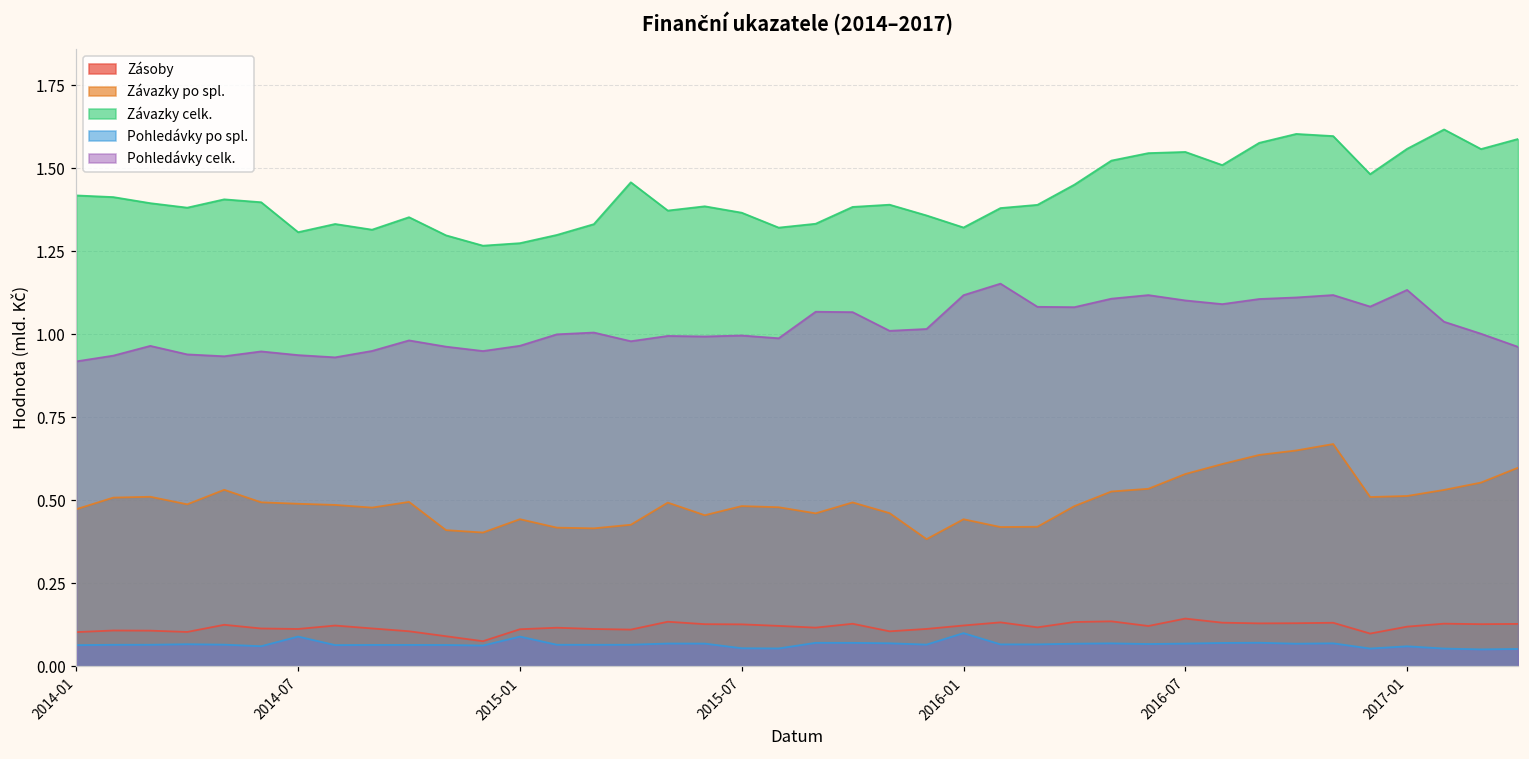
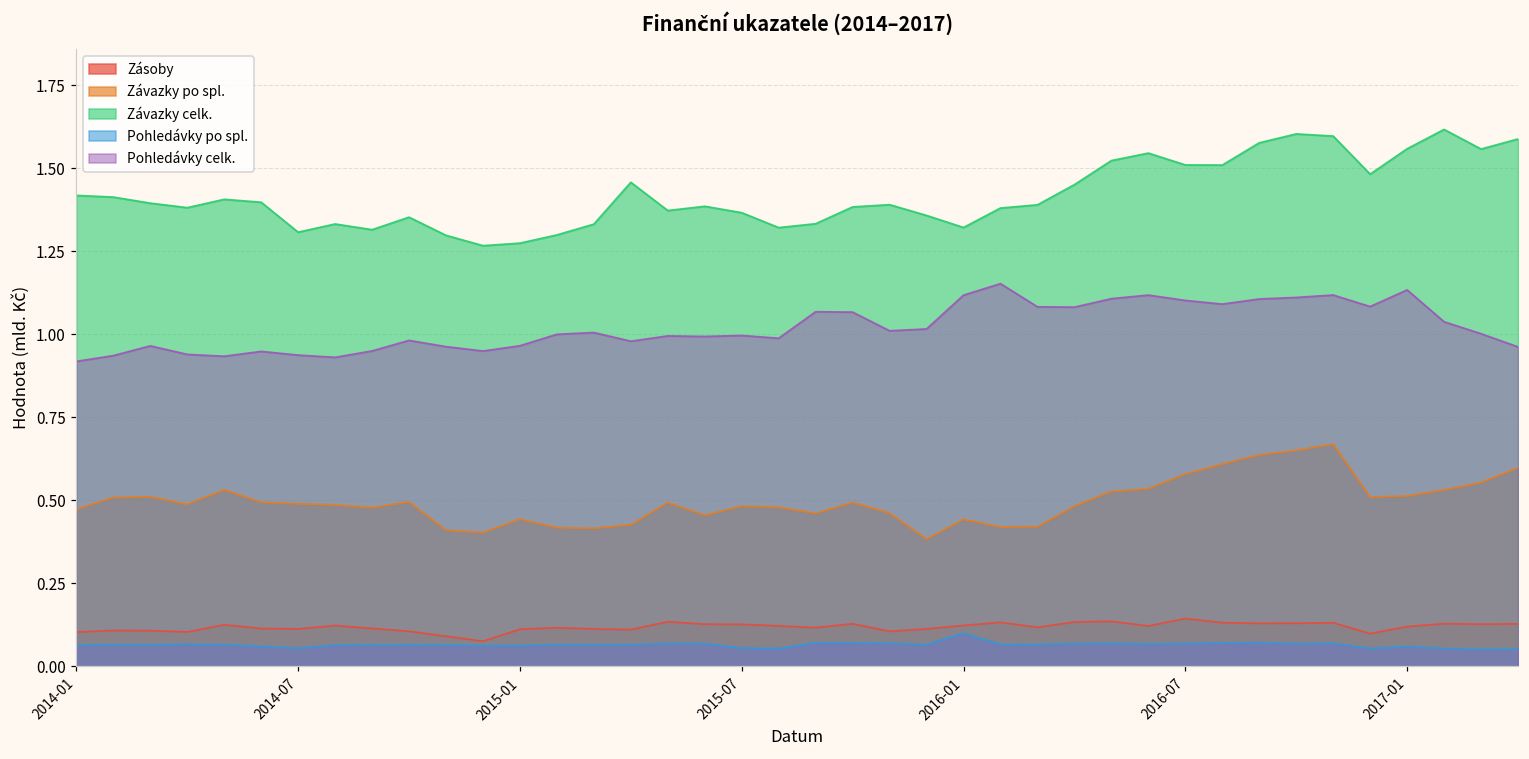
  {
    "Závazky celk.": {
      "2014-01": 1.42,
      "2014-07": 1.31,
      "2015-01": 1.27,
      "2015-07": 1.37,
      "2016-01": 1.32,
-     "2016-07": 1.55,
+     "2016-07": 1.51,
      "2017-01": 1.56
    },
    "Pohledávky po spl.": {
      "2014-01": 0.06,
-     "2014-07": 0.09,
-     "2015-01": 0.09,
+     "2014-07": 0.05,
+     "2015-01": 0.06,
      "2015-07": 0.05,
      "2016-01": 0.10,
      "2016-07": 0.07,
      "2017-01": 0.06
    },
    "Pohledávky celk.": {
      "2014-01": 0.92,
      "2014-07": 0.94,
      "2015-01": 0.97,
      "2015-07": 1.00,
      "2016-01": 1.12,
      "2016-07": 1.10,
      "2017-01": 1.13
    }
  }
